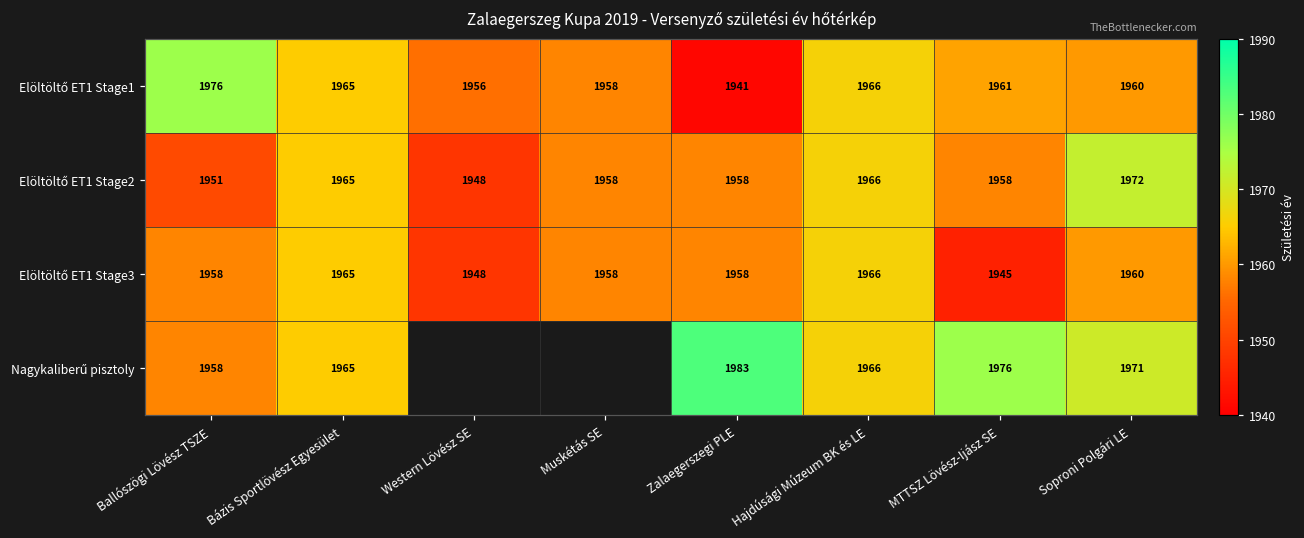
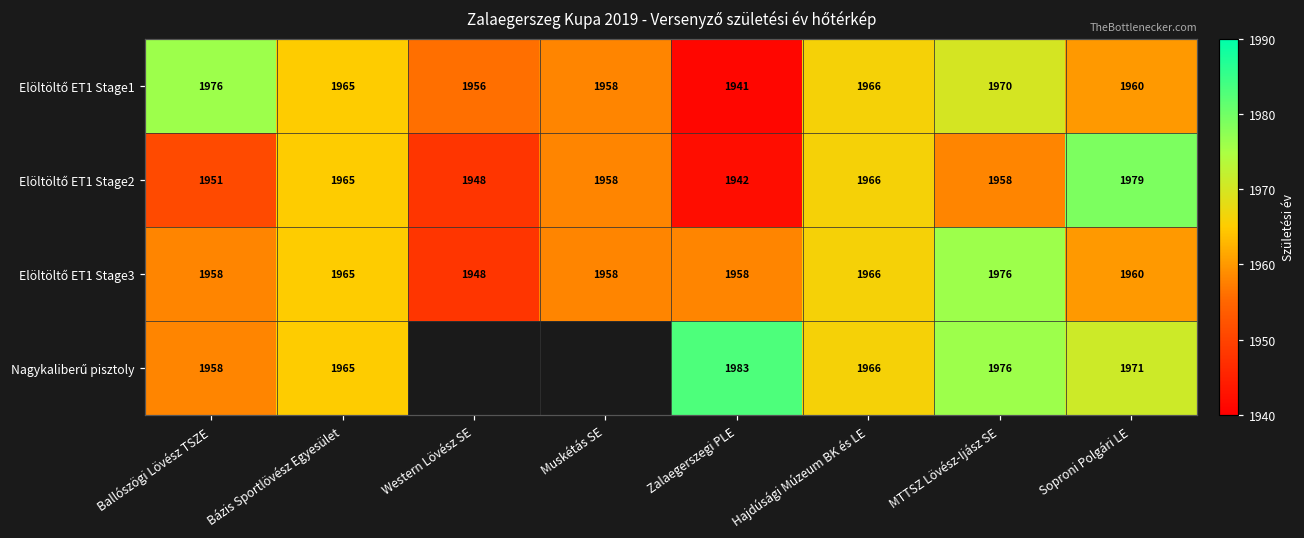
  {
    "Elöltöltő ET1 Stage1": {
      "Ballószögi Lövész TSZE": 1976,
      "Bázis Sportlövész Egyesület": 1965,
      "Western Lövész SE": 1956,
      "Muskétás SE": 1958,
      "Zalaegerszegi PLE": 1941,
      "Hajdúsági Múzeum BK és LE": 1966,
-     "MTTSZ Lövész-Ijász SE": 1961,
+     "MTTSZ Lövész-Ijász SE": 1970,
      "Soproni Polgári LE": 1960
    },
    "Elöltöltő ET1 Stage2": {
      "Ballószögi Lövész TSZE": 1951,
      "Bázis Sportlövész Egyesület": 1965,
      "Western Lövész SE": 1948,
      "Muskétás SE": 1958,
-     "Zalaegerszegi PLE": 1958,
+     "Zalaegerszegi PLE": 1942,
      "Hajdúsági Múzeum BK és LE": 1966,
      "MTTSZ Lövész-Ijász SE": 1958,
-     "Soproni Polgári LE": 1972
+     "Soproni Polgári LE": 1979
    },
    "Elöltöltő ET1 Stage3": {
      "Ballószögi Lövész TSZE": 1958,
      "Bázis Sportlövész Egyesület": 1965,
      "Western Lövész SE": 1948,
      "Muskétás SE": 1958,
      "Zalaegerszegi PLE": 1958,
      "Hajdúsági Múzeum BK és LE": 1966,
-     "MTTSZ Lövész-Ijász SE": 1945,
+     "MTTSZ Lövész-Ijász SE": 1976,
      "Soproni Polgári LE": 1960
    },
    "Nagykaliberű pisztoly": {
      "Ballószögi Lövész TSZE": 1958,
      "Bázis Sportlövész Egyesület": 1965,
      "Zalaegerszegi PLE": 1983,
      "Hajdúsági Múzeum BK és LE": 1966,
      "MTTSZ Lövész-Ijász SE": 1976,
      "Soproni Polgári LE": 1971
    }
  }
